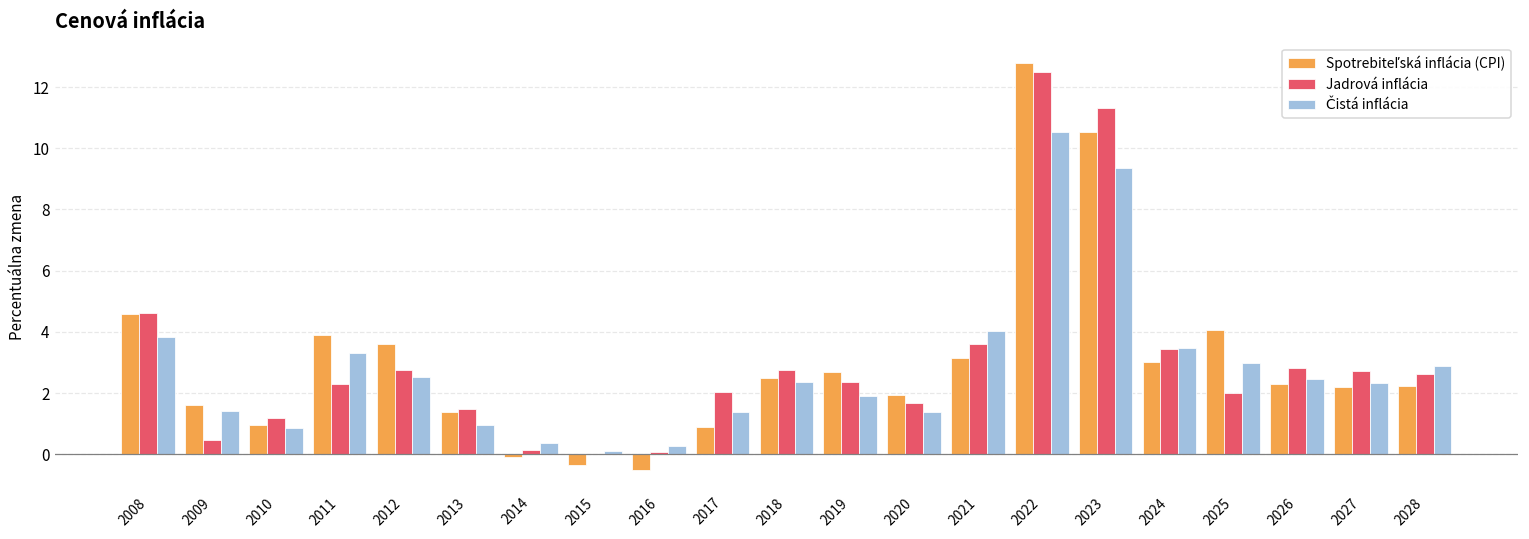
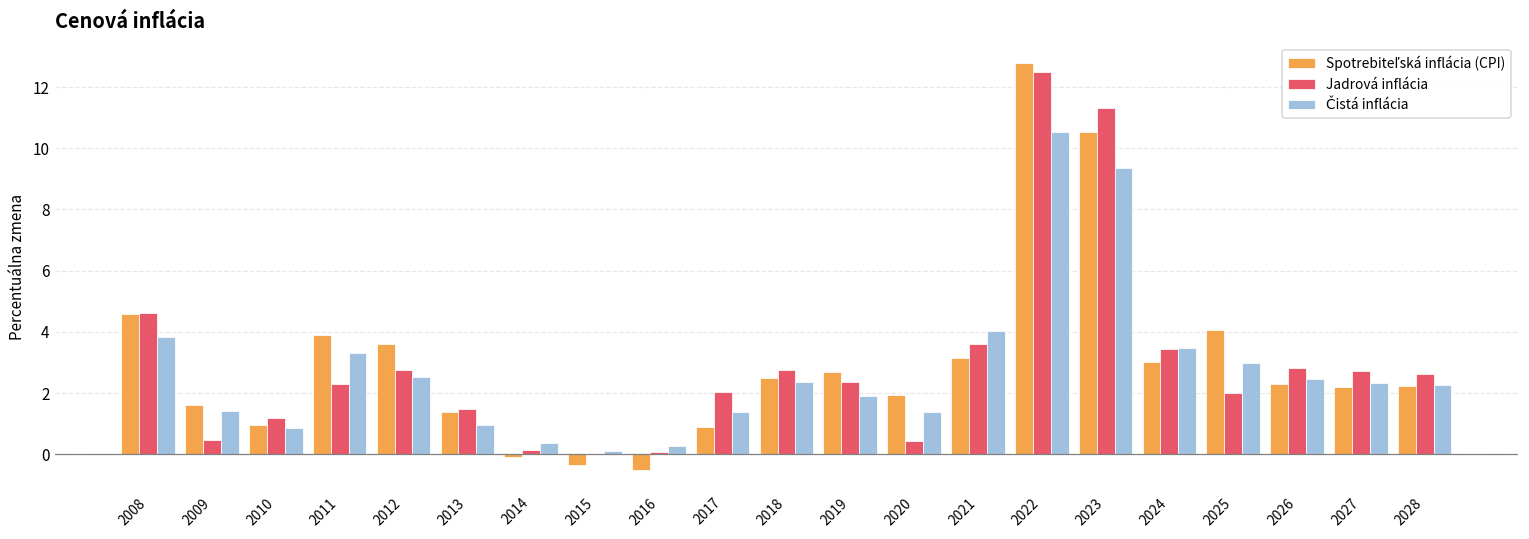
  {
    "Spotrebiteľská inflácia (CPI)": {
      "2008": 4.6,
      "2009": 1.6,
      "2010": 1.0,
      "2011": 3.9,
      "2012": 3.6,
      "2013": 1.4,
      "2015": -0.3,
      "2016": -0.5,
      "2017": 0.9,
      "2018": 2.5,
      "2019": 2.7,
      "2020": 1.9,
      "2021": 3.2,
      "2022": 12.8,
      "2023": 10.5,
      "2024": 3.0,
      "2025": 4.1,
      "2026": 2.3,
      "2027": 2.2,
      "2028": 2.2
    },
    "Jadrová inflácia": {
      "2008": 4.6,
      "2009": 0.5,
      "2010": 1.2,
      "2011": 2.3,
      "2012": 2.7,
      "2013": 1.5,
      "2014": 0.2,
      "2017": 2.0,
      "2018": 2.7,
      "2019": 2.4,
-     "2020": 1.7,
+     "2020": 0.4,
      "2021": 3.6,
      "2022": 12.5,
      "2023": 11.3,
      "2024": 3.4,
      "2025": 2.0,
      "2026": 2.8,
      "2027": 2.7,
      "2028": 2.6
    },
    "Čistá inflácia": {
      "2008": 3.8,
      "2009": 1.4,
      "2010": 0.9,
      "2011": 3.3,
      "2012": 2.5,
      "2013": 1.0,
      "2014": 0.4,
      "2015": 0.1,
      "2016": 0.3,
      "2017": 1.4,
      "2018": 2.4,
      "2019": 1.9,
      "2020": 1.4,
      "2021": 4.0,
      "2022": 10.5,
      "2023": 9.4,
      "2024": 3.5,
      "2025": 3.0,
      "2026": 2.5,
      "2027": 2.3,
-     "2028": 2.9
+     "2028": 2.3
    }
  }
